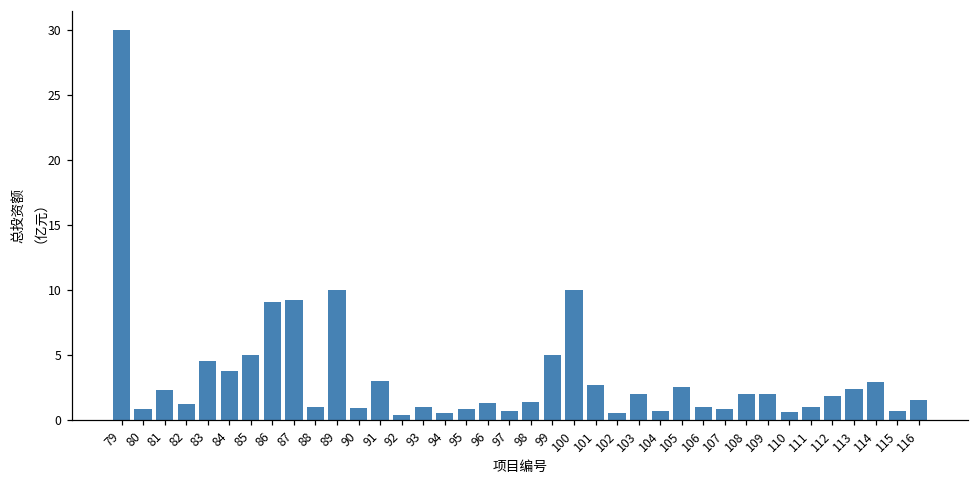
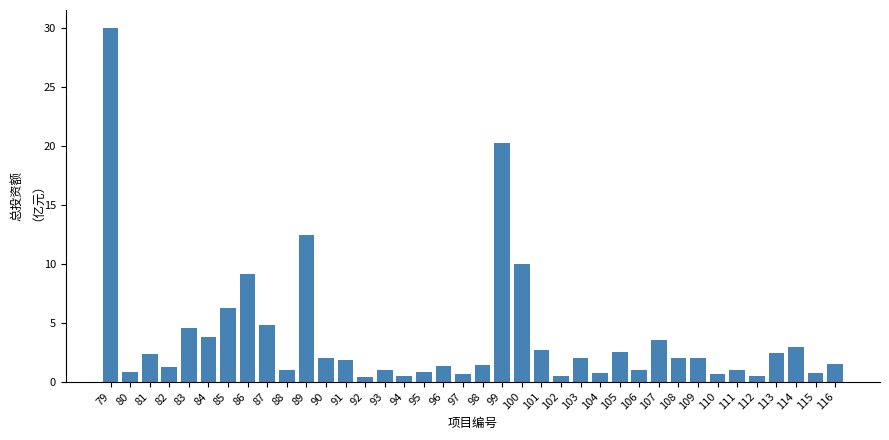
  {
    "79": 30.0,
    "80": 0.8,
    "81": 2.3,
    "82": 1.2,
    "83": 4.5,
    "84": 3.8,
-   "85": 5.0,
+   "85": 6.2,
    "86": 9.1,
-   "87": 9.3,
+   "87": 4.8,
    "88": 1.0,
-   "89": 10.0,
-   "90": 0.9,
-   "91": 3.0,
+   "89": 12.4,
+   "90": 2.0,
+   "91": 1.8,
    "92": 0.4,
    "93": 1.0,
    "94": 0.5,
    "95": 0.8,
    "96": 1.3,
    "97": 0.7,
    "98": 1.4,
-   "99": 5.0,
+   "99": 20.2,
    "100": 10.0,
    "101": 2.7,
    "102": 0.5,
    "103": 2.0,
    "104": 0.7,
    "105": 2.5,
    "106": 1.0,
-   "107": 0.8,
+   "107": 3.5,
    "108": 2.0,
    "109": 2.0,
    "110": 0.6,
    "111": 1.0,
-   "112": 1.8,
+   "112": 0.5,
    "113": 2.4,
    "114": 2.9,
    "115": 0.7,
    "116": 1.5
  }
